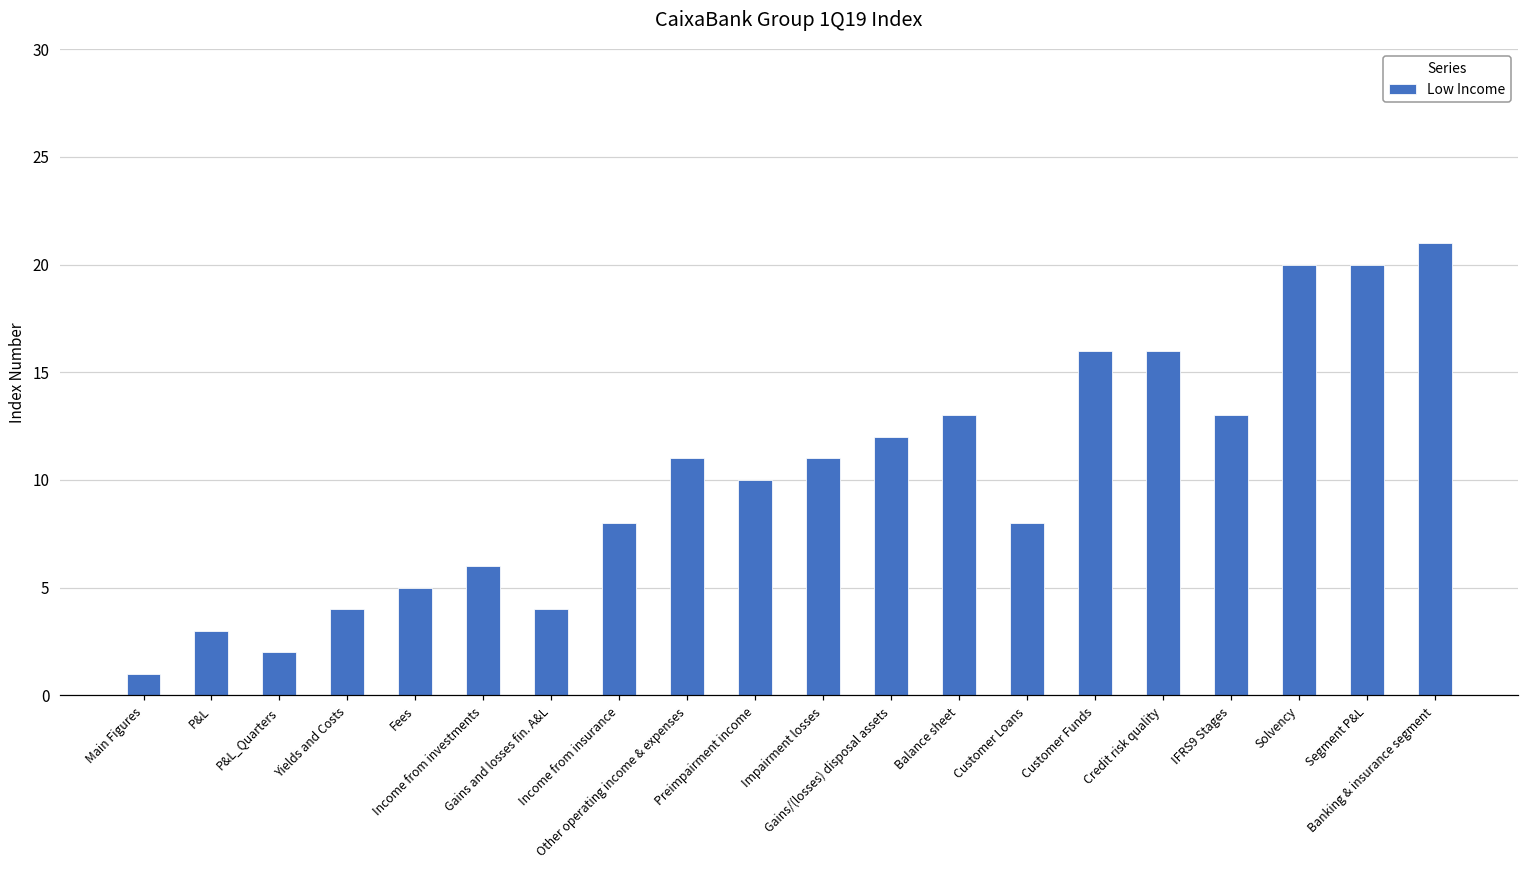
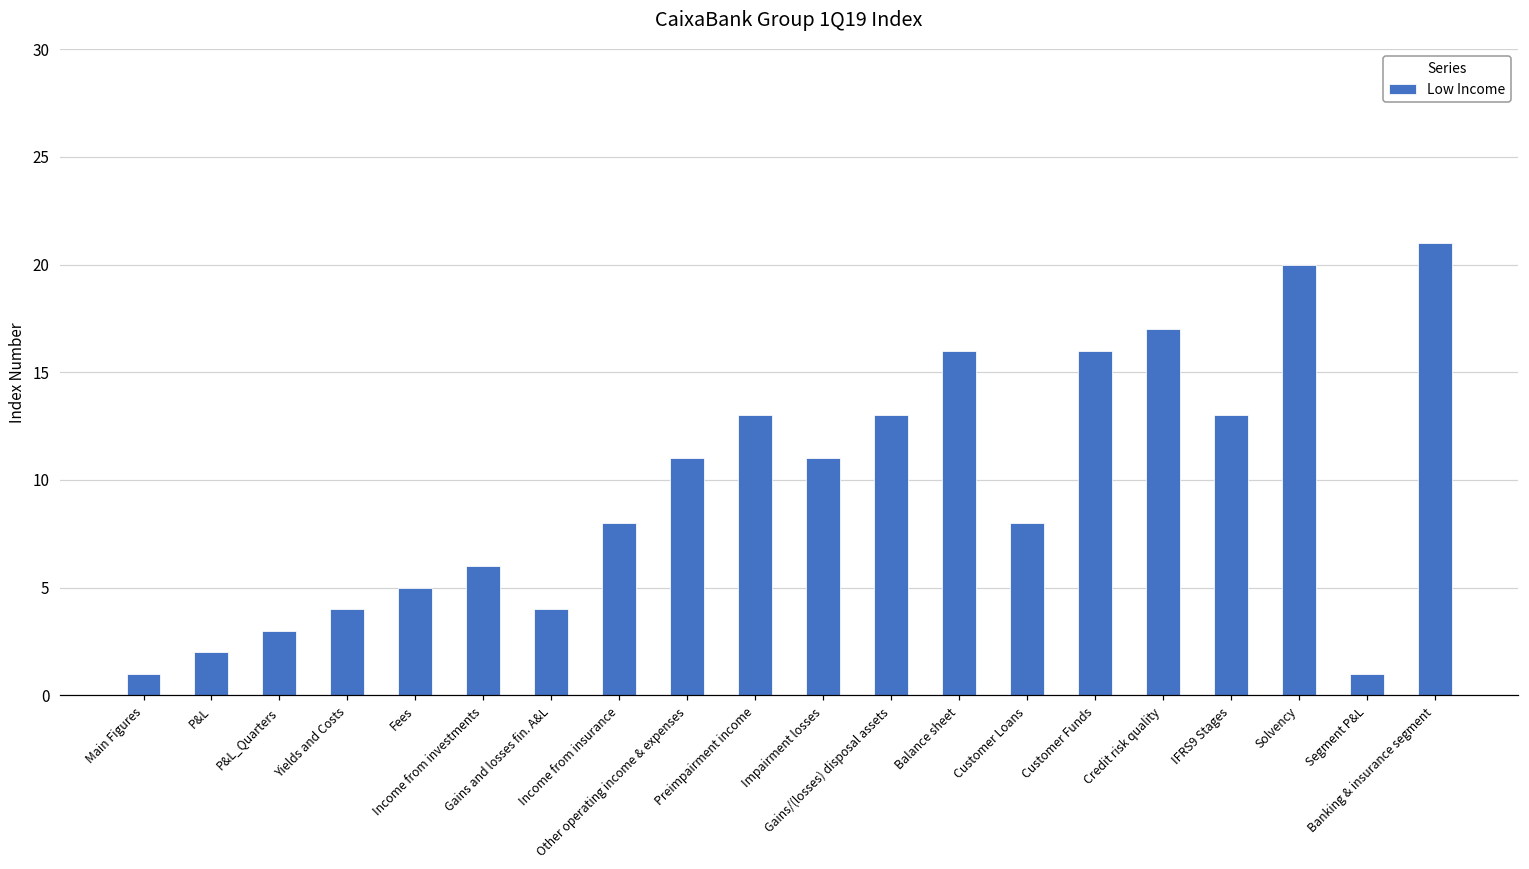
  {
    "Main Figures": 1,
-   "P&L": 3,
-   "P&L_Quarters": 2,
+   "P&L": 2,
+   "P&L_Quarters": 3,
    "Yields and Costs": 4,
    "Fees": 5,
    "Income from investments": 6,
    "Gains and losses fin. A&L": 4,
    "Income from insurance": 8,
    "Other operating income & expenses": 11,
-   "Preimpairment income": 10,
+   "Preimpairment income": 13,
    "Impairment losses": 11,
-   "Gains/(losses) disposal assets": 12,
-   "Balance sheet": 13,
+   "Gains/(losses) disposal assets": 13,
+   "Balance sheet": 16,
    "Customer Loans": 8,
    "Customer Funds": 16,
-   "Credit risk quality": 16,
+   "Credit risk quality": 17,
    "IFRS9 Stages": 13,
    "Solvency": 20,
-   "Segment P&L": 20,
+   "Segment P&L": 1,
    "Banking & insurance segment": 21
  }
